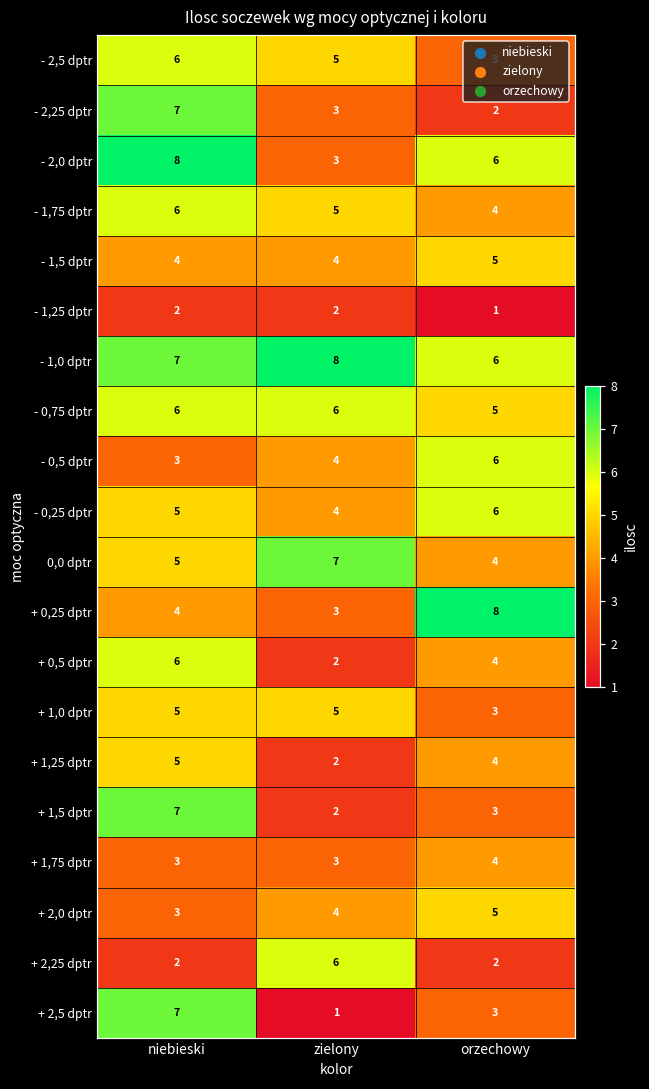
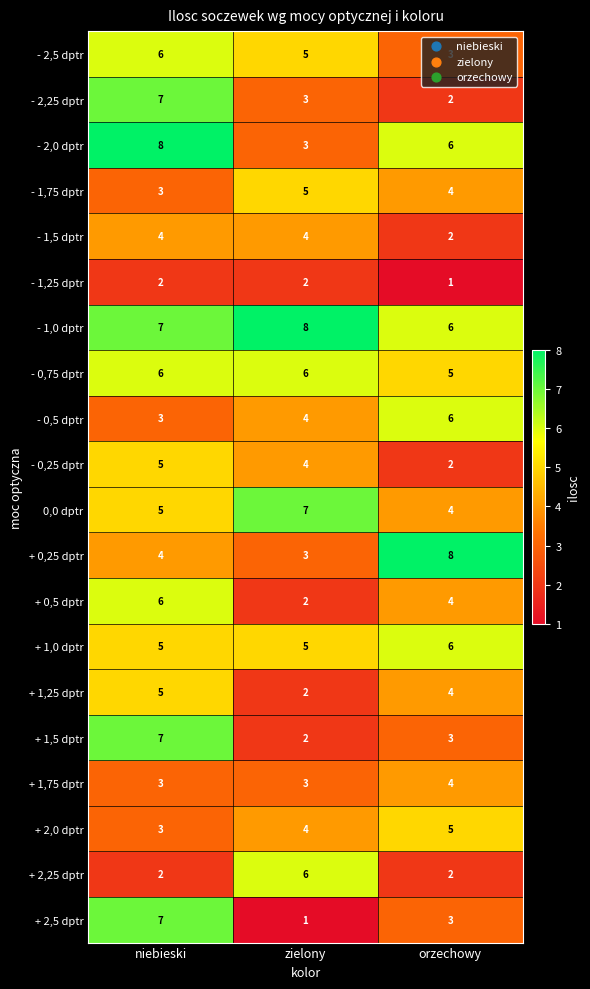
  {
    "- 2,5 dptr": {
      "niebieski": 6,
      "zielony": 5
    },
    "- 2,25 dptr": {
      "niebieski": 7,
      "zielony": 3,
      "orzechowy": 2
    },
    "- 2,0 dptr": {
      "niebieski": 8,
      "zielony": 3,
      "orzechowy": 6
    },
    "- 1,75 dptr": {
-     "niebieski": 6,
+     "niebieski": 3,
      "zielony": 5,
      "orzechowy": 4
    },
    "- 1,5 dptr": {
      "niebieski": 4,
      "zielony": 4,
-     "orzechowy": 5
+     "orzechowy": 2
    },
    "- 1,25 dptr": {
      "niebieski": 2,
      "zielony": 2,
      "orzechowy": 1
    },
    "- 1,0 dptr": {
      "niebieski": 7,
      "zielony": 8,
      "orzechowy": 6
    },
    "- 0,75 dptr": {
      "niebieski": 6,
      "zielony": 6,
      "orzechowy": 5
    },
    "- 0,5 dptr": {
      "niebieski": 3,
      "zielony": 4,
      "orzechowy": 6
    },
    "- 0,25 dptr": {
      "niebieski": 5,
      "zielony": 4,
-     "orzechowy": 6
+     "orzechowy": 2
    },
    "0,0 dptr": {
      "niebieski": 5,
      "zielony": 7,
      "orzechowy": 4
    },
    "+ 0,25 dptr": {
      "niebieski": 4,
      "zielony": 3,
      "orzechowy": 8
    },
    "+ 0,5 dptr": {
      "niebieski": 6,
      "zielony": 2,
      "orzechowy": 4
    },
    "+ 1,0 dptr": {
      "niebieski": 5,
      "zielony": 5,
-     "orzechowy": 3
+     "orzechowy": 6
    },
    "+ 1,25 dptr": {
      "niebieski": 5,
      "zielony": 2,
      "orzechowy": 4
    },
    "+ 1,5 dptr": {
      "niebieski": 7,
      "zielony": 2,
      "orzechowy": 3
    },
    "+ 1,75 dptr": {
      "niebieski": 3,
      "zielony": 3,
      "orzechowy": 4
    },
    "+ 2,0 dptr": {
      "niebieski": 3,
      "zielony": 4,
      "orzechowy": 5
    },
    "+ 2,25 dptr": {
      "niebieski": 2,
      "zielony": 6,
      "orzechowy": 2
    },
    "+ 2,5 dptr": {
      "niebieski": 7,
      "zielony": 1,
      "orzechowy": 3
    }
  }
